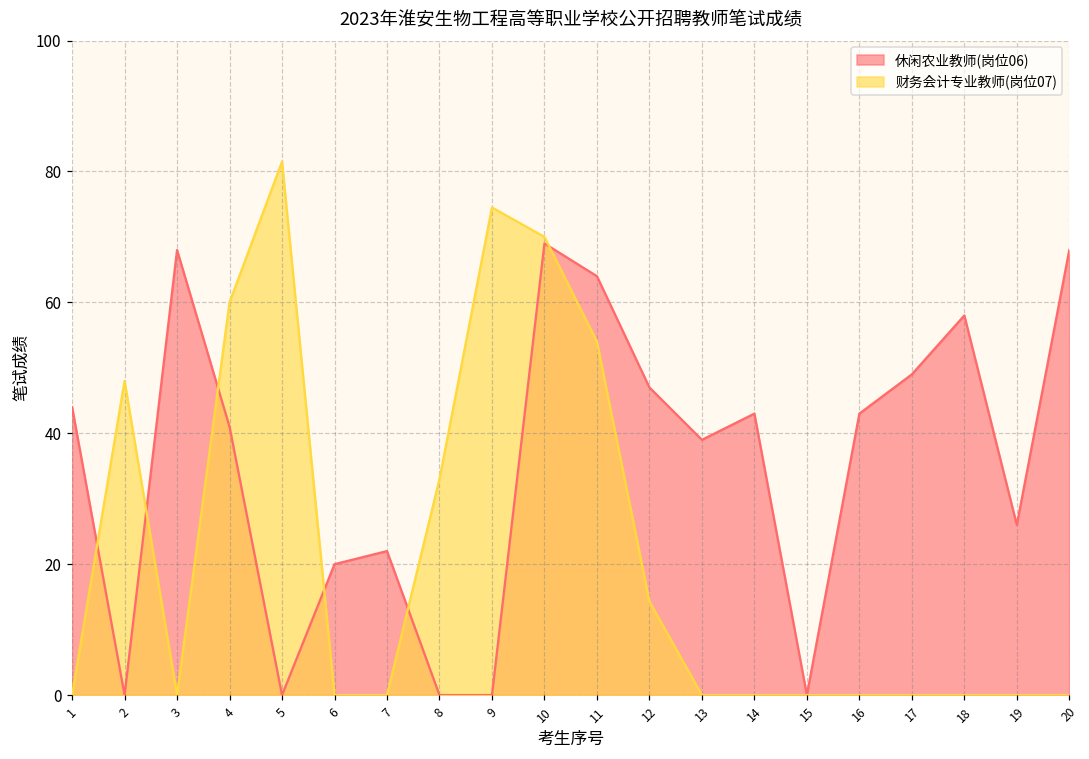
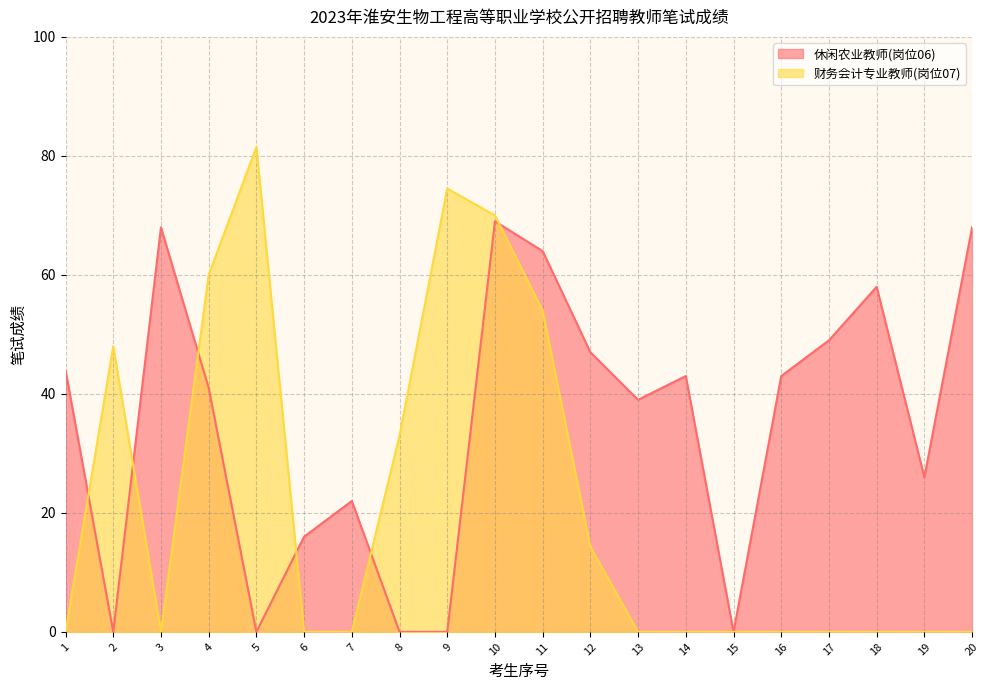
  {
    "休闲农业教师(岗位06)": {
      "1": 44,
      "2": 0,
      "3": 68,
      "4": 41,
      "5": 0,
-     "6": 20,
+     "6": 16,
      "7": 22,
      "8": 0,
      "9": 0,
      "10": 69,
      "11": 64,
      "12": 47,
      "13": 39,
      "14": 43,
      "16": 43,
      "17": 49,
      "18": 58,
      "19": 26,
      "20": 68
    },
    "财务会计专业教师(岗位07)": {
      "1": 0,
      "2": 48,
      "3": 0,
      "4": 60,
      "5": 82,
      "6": 0,
      "7": 0,
      "8": 33,
      "9": 75,
      "10": 70,
      "11": 54,
      "12": 14,
      "13": 0,
      "14": 0,
      "16": 0,
      "17": 0,
      "18": 0,
      "19": 0,
      "20": 0
    }
  }
